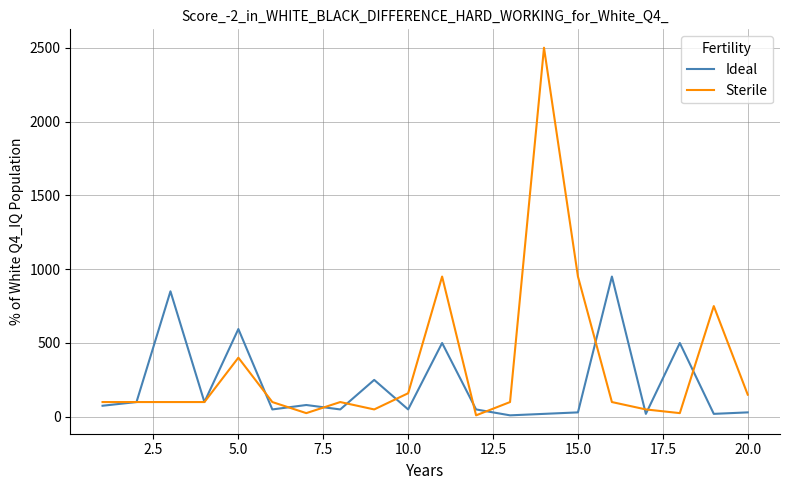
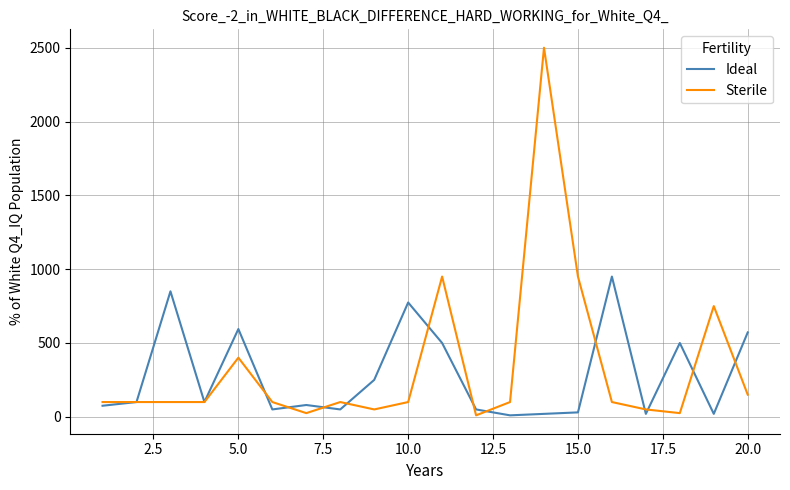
  {
    "Ideal": {
      "5.0": 590,
-     "10.0": 50,
+     "10.0": 770,
      "15.0": 30,
-     "20.0": 30
+     "20.0": 570
    },
    "Sterile": {
      "5.0": 400,
-     "10.0": 160,
+     "10.0": 100,
      "15.0": 950,
      "20.0": 150
    }
  }
